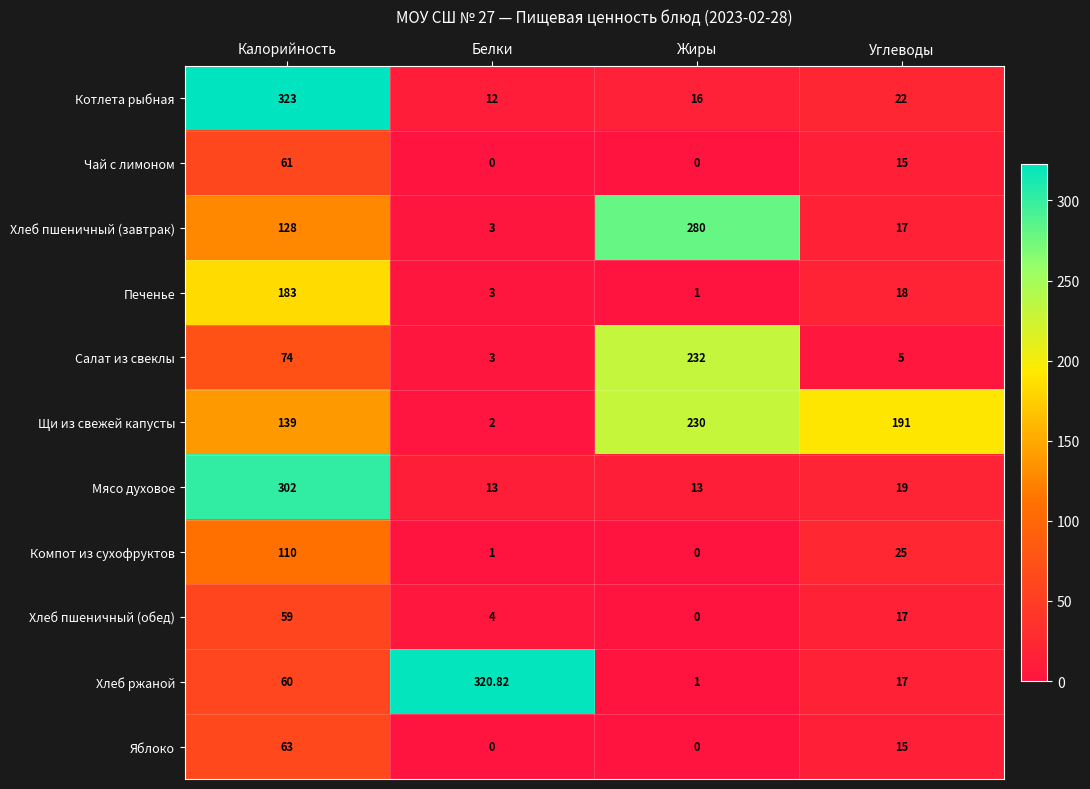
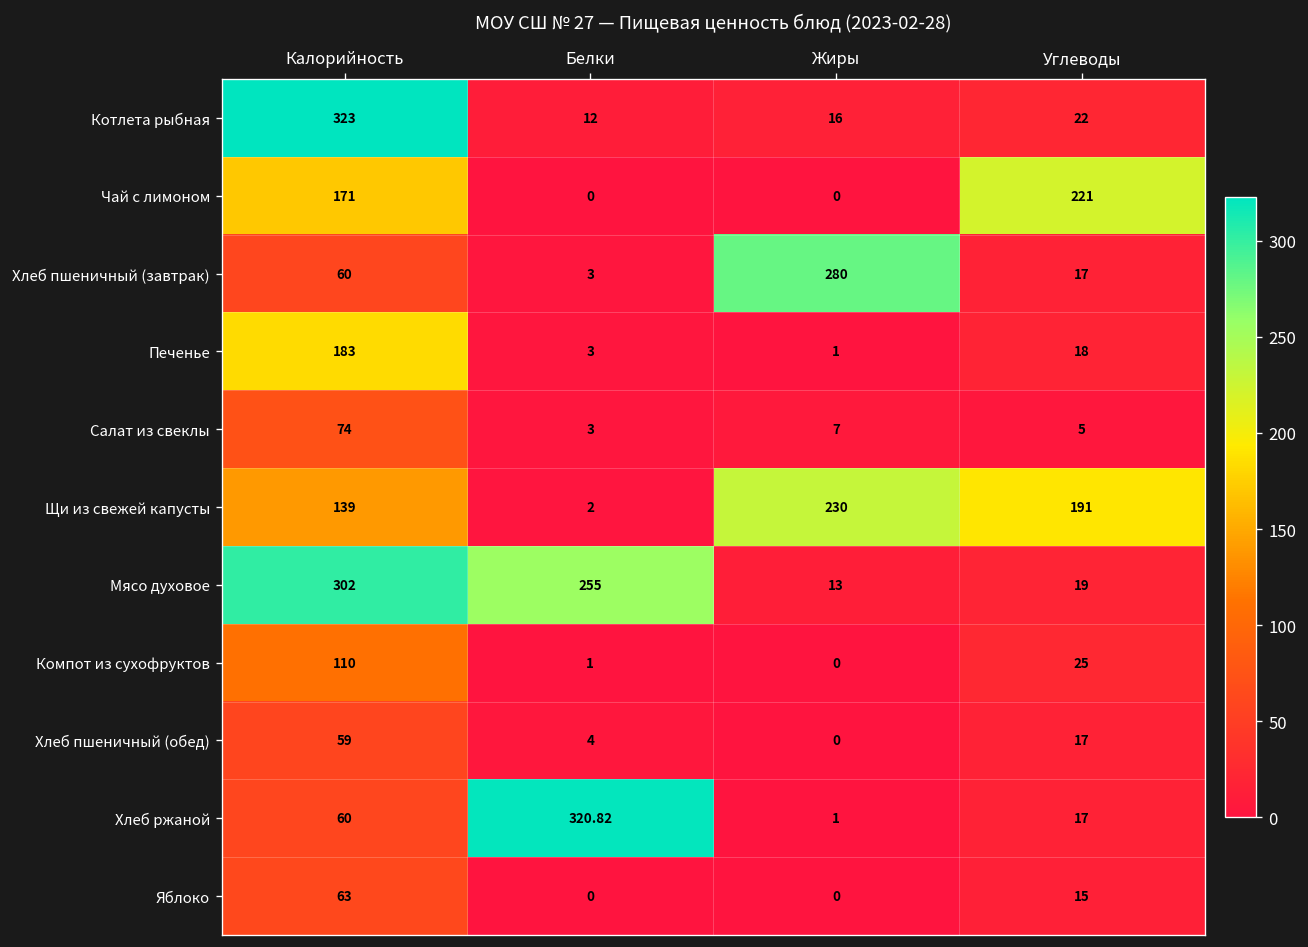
  {
    "Котлета рыбная": {
      "Калорийность": 323,
      "Белки": 12,
      "Жиры": 16,
      "Углеводы": 22
    },
    "Чай с лимоном": {
-     "Калорийность": 61,
+     "Калорийность": 171,
      "Белки": 0,
      "Жиры": 0,
-     "Углеводы": 15
+     "Углеводы": 221
    },
    "Хлеб пшеничный (завтрак)": {
-     "Калорийность": 128,
+     "Калорийность": 60,
      "Белки": 3,
      "Жиры": 280,
      "Углеводы": 17
    },
    "Печенье": {
      "Калорийность": 183,
      "Белки": 3,
      "Жиры": 1,
      "Углеводы": 18
    },
    "Салат из свеклы": {
      "Калорийность": 74,
      "Белки": 3,
-     "Жиры": 232,
+     "Жиры": 7,
      "Углеводы": 5
    },
    "Щи из свежей капусты": {
      "Калорийность": 139,
      "Белки": 2,
      "Жиры": 230,
      "Углеводы": 191
    },
    "Мясо духовое": {
      "Калорийность": 302,
-     "Белки": 13,
+     "Белки": 255,
      "Жиры": 13,
      "Углеводы": 19
    },
    "Компот из сухофруктов": {
      "Калорийность": 110,
      "Белки": 1,
      "Жиры": 0,
      "Углеводы": 25
    },
    "Хлеб пшеничный (обед)": {
      "Калорийность": 59,
      "Белки": 4,
      "Жиры": 0,
      "Углеводы": 17
    },
    "Хлеб ржаной": {
      "Калорийность": 60,
      "Белки": 320.82,
      "Жиры": 1,
      "Углеводы": 17
    },
    "Яблоко": {
      "Калорийность": 63,
      "Белки": 0,
      "Жиры": 0,
      "Углеводы": 15
    }
  }
